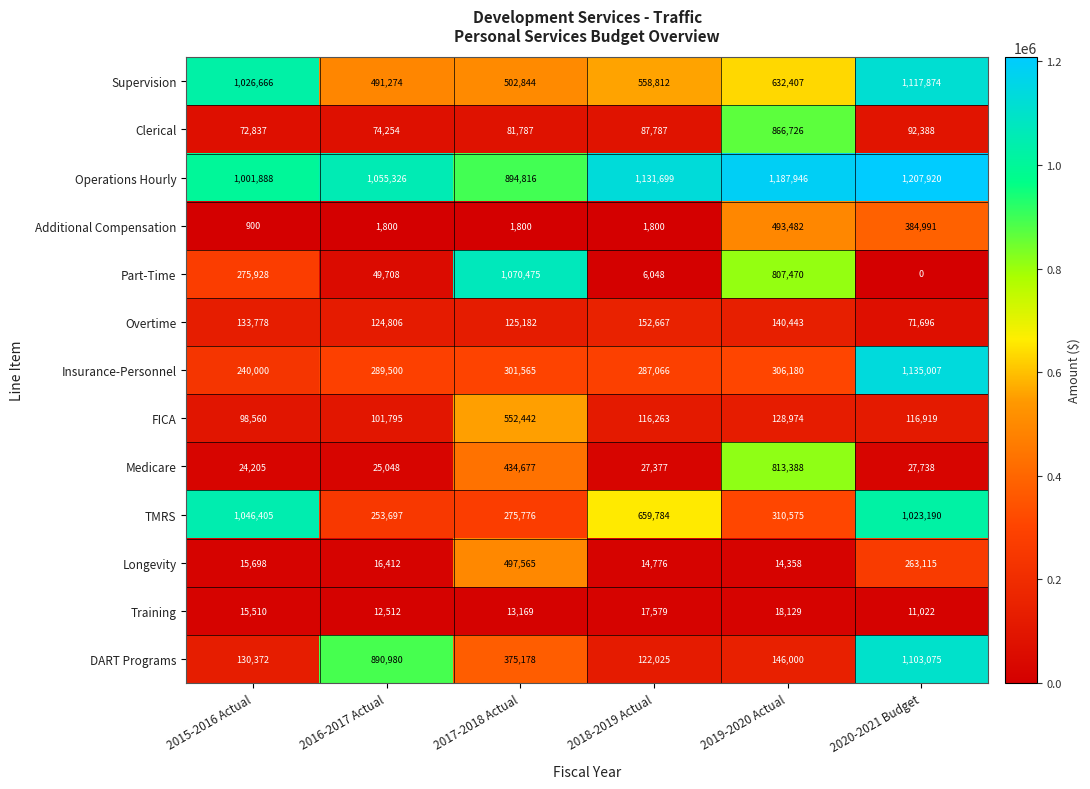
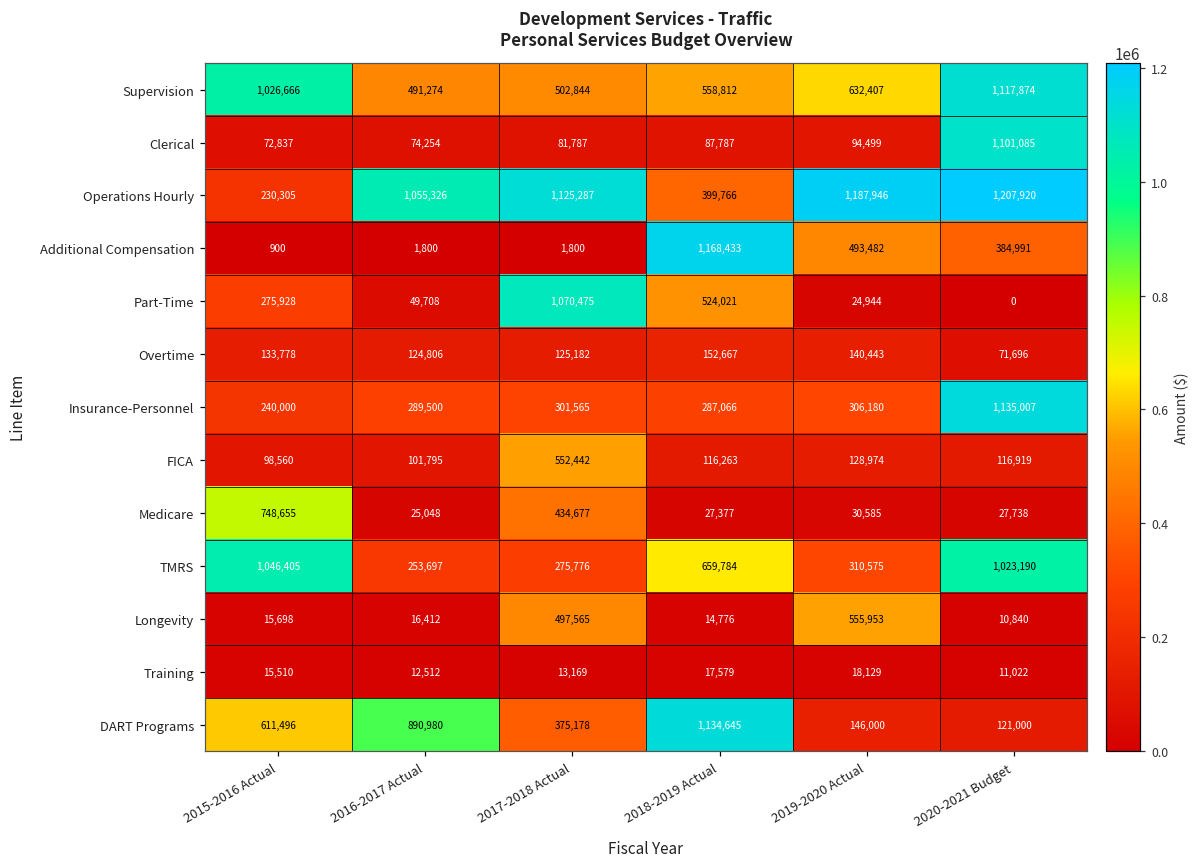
  {
    "Supervision": {
      "2015-2016 Actual": "1,026,666",
      "2016-2017 Actual": "491,274",
      "2017-2018 Actual": "502,844",
      "2018-2019 Actual": "558,812",
      "2019-2020 Actual": "632,407",
      "2020-2021 Budget": "1,117,874"
    },
    "Clerical": {
      "2015-2016 Actual": "72,837",
      "2016-2017 Actual": "74,254",
      "2017-2018 Actual": "81,787",
      "2018-2019 Actual": "87,787",
-     "2019-2020 Actual": "866,726",
-     "2020-2021 Budget": "92,388"
+     "2019-2020 Actual": "94,499",
+     "2020-2021 Budget": "1,101,085"
    },
    "Operations Hourly": {
-     "2015-2016 Actual": "1,001,888",
+     "2015-2016 Actual": "230,305",
      "2016-2017 Actual": "1,055,326",
-     "2017-2018 Actual": "894,816",
-     "2018-2019 Actual": "1,131,699",
+     "2017-2018 Actual": "1,125,287",
+     "2018-2019 Actual": "399,766",
      "2019-2020 Actual": "1,187,946",
      "2020-2021 Budget": "1,207,920"
    },
    "Additional Compensation": {
      "2015-2016 Actual": "900",
      "2016-2017 Actual": "1,800",
      "2017-2018 Actual": "1,800",
-     "2018-2019 Actual": "1,800",
+     "2018-2019 Actual": "1,168,433",
      "2019-2020 Actual": "493,482",
      "2020-2021 Budget": "384,991"
    },
    "Part-Time": {
      "2015-2016 Actual": "275,928",
      "2016-2017 Actual": "49,708",
      "2017-2018 Actual": "1,070,475",
-     "2018-2019 Actual": "6,048",
-     "2019-2020 Actual": "807,470",
+     "2018-2019 Actual": "524,021",
+     "2019-2020 Actual": "24,944",
      "2020-2021 Budget": "0"
    },
    "Overtime": {
      "2015-2016 Actual": "133,778",
      "2016-2017 Actual": "124,806",
      "2017-2018 Actual": "125,182",
      "2018-2019 Actual": "152,667",
      "2019-2020 Actual": "140,443",
      "2020-2021 Budget": "71,696"
    },
    "Insurance-Personnel": {
      "2015-2016 Actual": "240,000",
      "2016-2017 Actual": "289,500",
      "2017-2018 Actual": "301,565",
      "2018-2019 Actual": "287,066",
      "2019-2020 Actual": "306,180",
      "2020-2021 Budget": "1,135,007"
    },
    "FICA": {
      "2015-2016 Actual": "98,560",
      "2016-2017 Actual": "101,795",
      "2017-2018 Actual": "552,442",
      "2018-2019 Actual": "116,263",
      "2019-2020 Actual": "128,974",
      "2020-2021 Budget": "116,919"
    },
    "Medicare": {
-     "2015-2016 Actual": "24,205",
+     "2015-2016 Actual": "748,655",
      "2016-2017 Actual": "25,048",
      "2017-2018 Actual": "434,677",
      "2018-2019 Actual": "27,377",
-     "2019-2020 Actual": "813,388",
+     "2019-2020 Actual": "30,585",
      "2020-2021 Budget": "27,738"
    },
    "TMRS": {
      "2015-2016 Actual": "1,046,405",
      "2016-2017 Actual": "253,697",
      "2017-2018 Actual": "275,776",
      "2018-2019 Actual": "659,784",
      "2019-2020 Actual": "310,575",
      "2020-2021 Budget": "1,023,190"
    },
    "Longevity": {
      "2015-2016 Actual": "15,698",
      "2016-2017 Actual": "16,412",
      "2017-2018 Actual": "497,565",
      "2018-2019 Actual": "14,776",
-     "2019-2020 Actual": "14,358",
-     "2020-2021 Budget": "263,115"
+     "2019-2020 Actual": "555,953",
+     "2020-2021 Budget": "10,840"
    },
    "Training": {
      "2015-2016 Actual": "15,510",
      "2016-2017 Actual": "12,512",
      "2017-2018 Actual": "13,169",
      "2018-2019 Actual": "17,579",
      "2019-2020 Actual": "18,129",
      "2020-2021 Budget": "11,022"
    },
    "DART Programs": {
-     "2015-2016 Actual": "130,372",
+     "2015-2016 Actual": "611,496",
      "2016-2017 Actual": "890,980",
      "2017-2018 Actual": "375,178",
-     "2018-2019 Actual": "122,025",
+     "2018-2019 Actual": "1,134,645",
      "2019-2020 Actual": "146,000",
-     "2020-2021 Budget": "1,103,075"
+     "2020-2021 Budget": "121,000"
    }
  }
